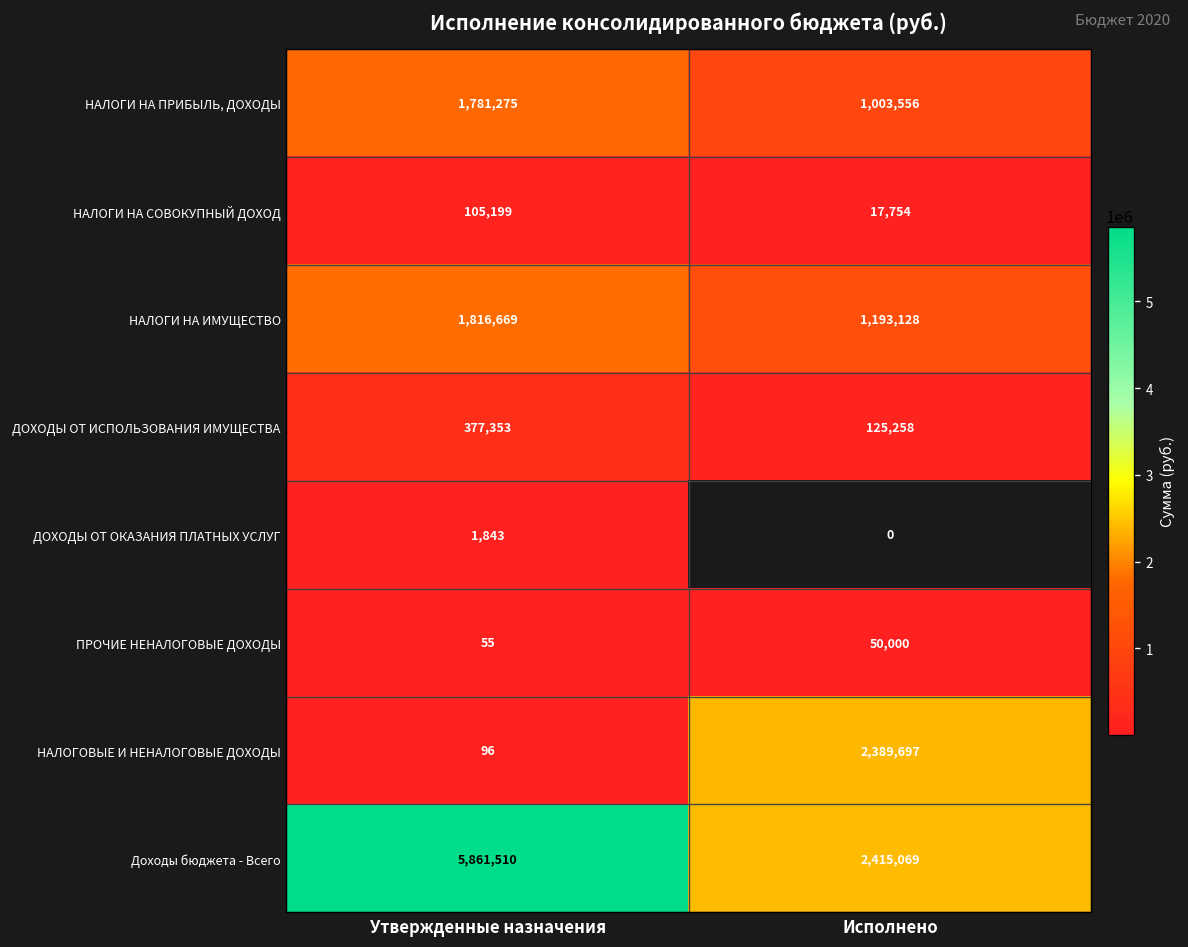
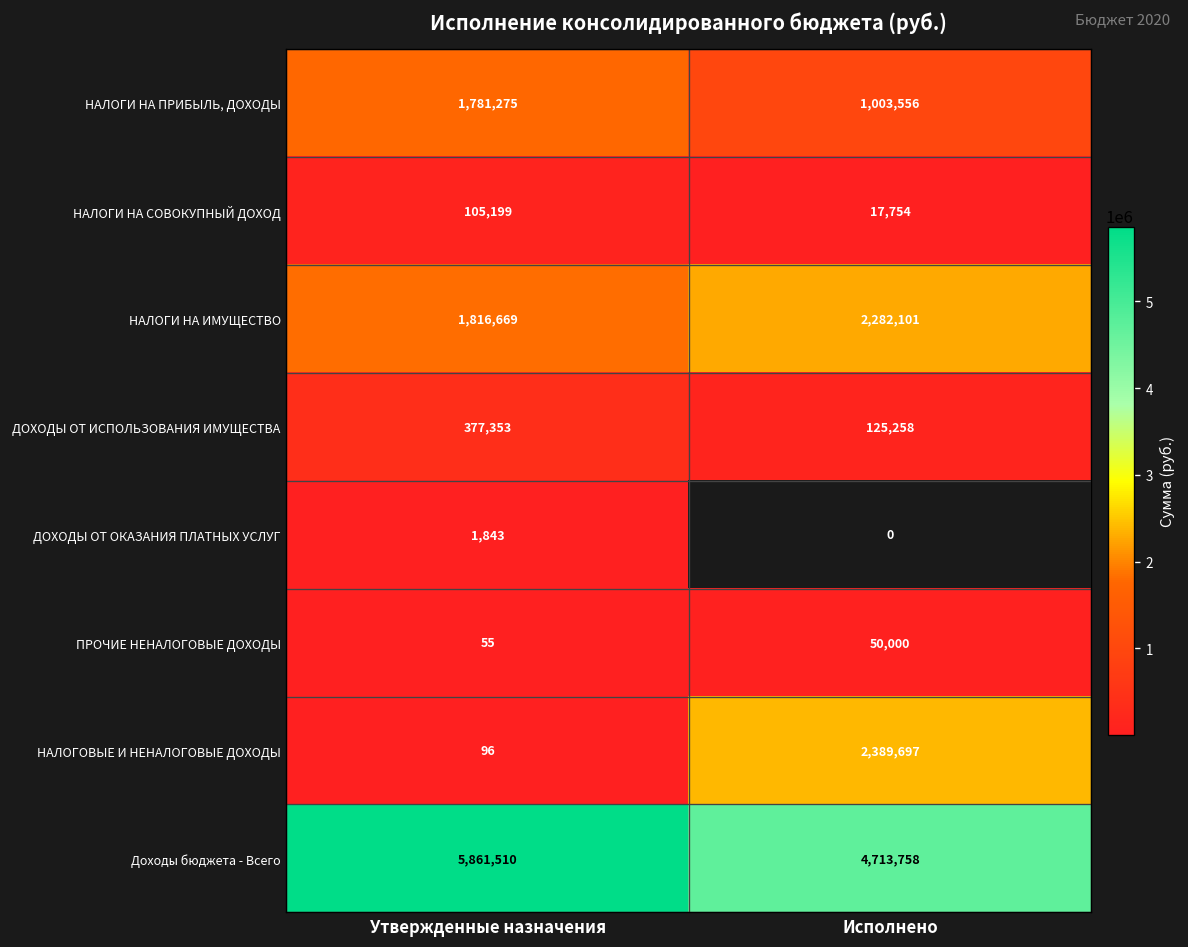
  {
    "НАЛОГИ НА ПРИБЫЛЬ, ДОХОДЫ": {
      "Утвержденные назначения": "1,781,275",
      "Исполнено": "1,003,556"
    },
    "НАЛОГИ НА СОВОКУПНЫЙ ДОХОД": {
      "Утвержденные назначения": "105,199",
      "Исполнено": "17,754"
    },
    "НАЛОГИ НА ИМУЩЕСТВО": {
      "Утвержденные назначения": "1,816,669",
-     "Исполнено": "1,193,128"
+     "Исполнено": "2,282,101"
    },
    "ДОХОДЫ ОТ ИСПОЛЬЗОВАНИЯ ИМУЩЕСТВА": {
      "Утвержденные назначения": "377,353",
      "Исполнено": "125,258"
    },
    "ДОХОДЫ ОТ ОКАЗАНИЯ ПЛАТНЫХ УСЛУГ": {
      "Утвержденные назначения": "1,843"
    },
    "ПРОЧИЕ НЕНАЛОГОВЫЕ ДОХОДЫ": {
      "Утвержденные назначения": "55",
      "Исполнено": "50,000"
    },
    "НАЛОГОВЫЕ И НЕНАЛОГОВЫЕ ДОХОДЫ": {
      "Утвержденные назначения": "96",
      "Исполнено": "2,389,697"
    },
    "Доходы бюджета - Всего": {
      "Утвержденные назначения": "5,861,510",
-     "Исполнено": "2,415,069"
+     "Исполнено": "4,713,758"
    }
  }
